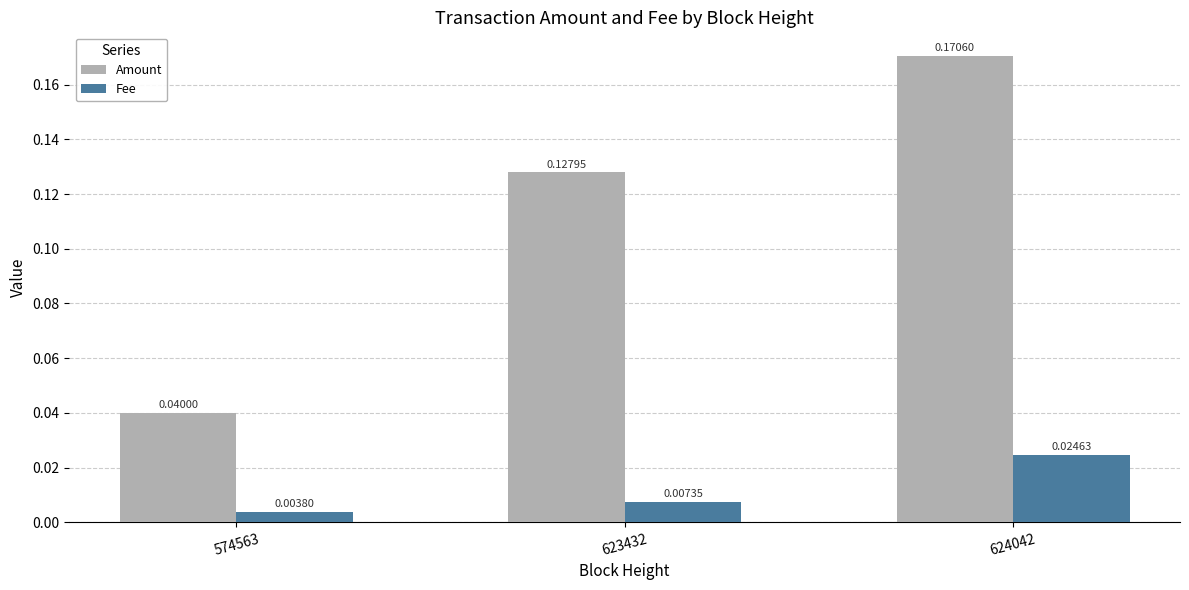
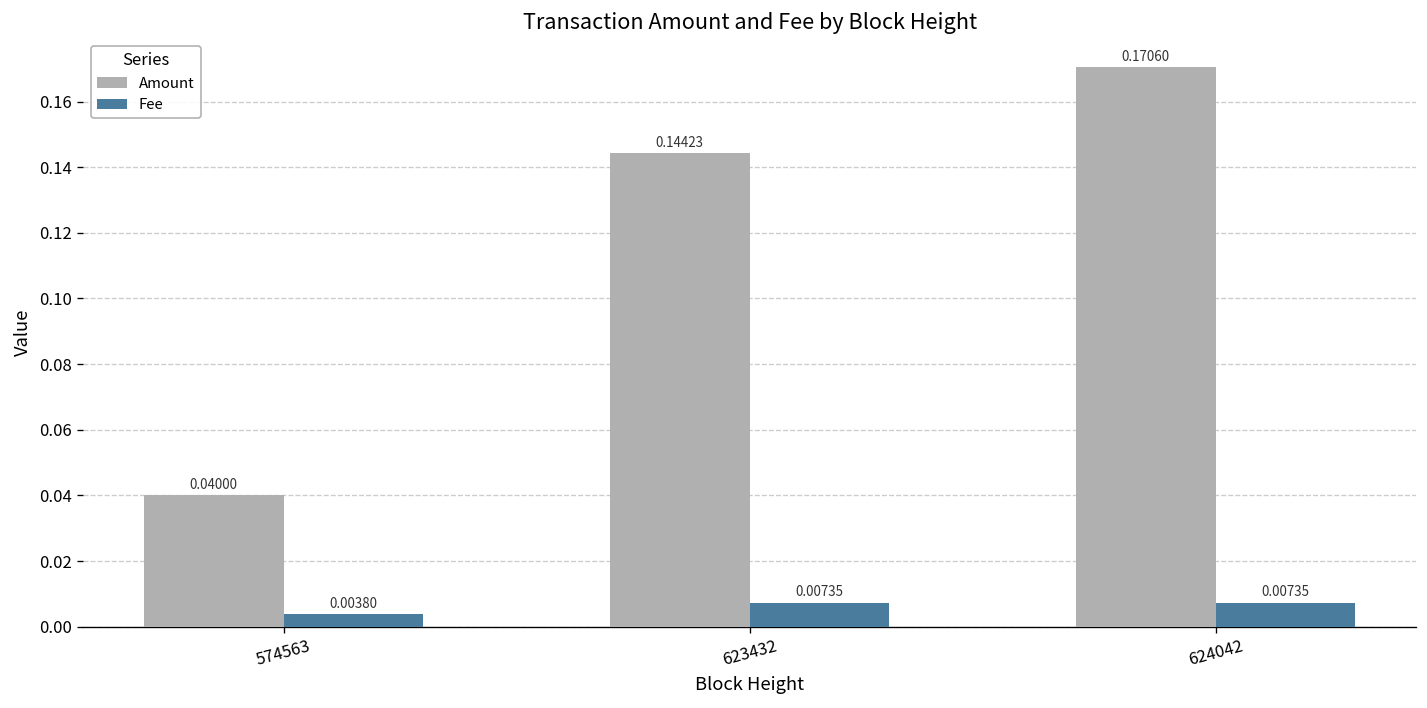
  {
    "Amount": {
      "574563": 0.04000,
-     "623432": 0.12795,
+     "623432": 0.14423,
      "624042": 0.17060
    },
    "Fee": {
      "574563": 0.00380,
      "623432": 0.00735,
-     "624042": 0.02463
+     "624042": 0.00735
    }
  }
